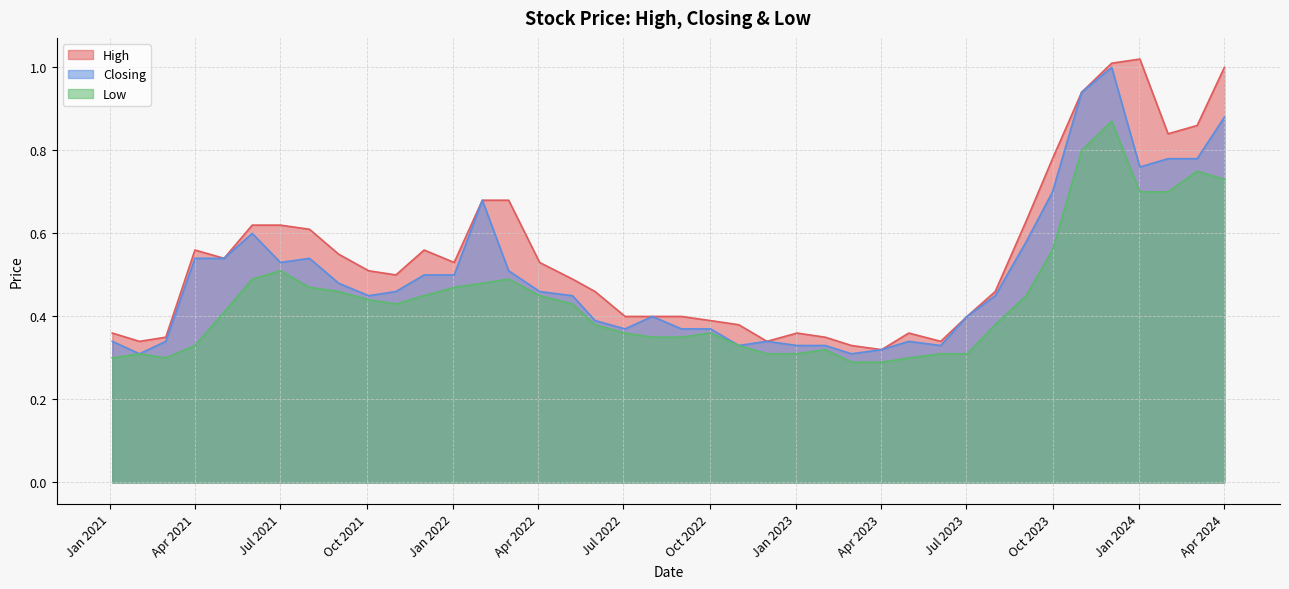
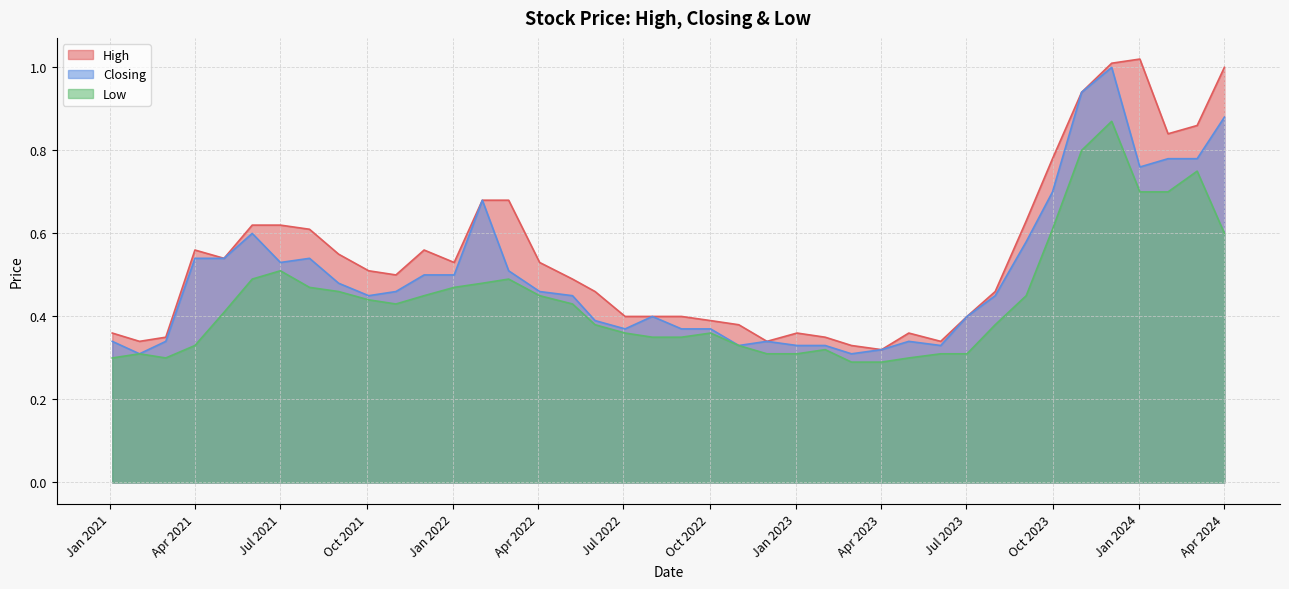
  {
    "High": {
      "Apr 2021": 0.56,
      "Jul 2021": 0.62,
      "Oct 2023": 0.78,
      "Apr 2024": 1.00
    },
    "Closing": {
      "Apr 2021": 0.54,
      "Jul 2021": 0.53,
      "Oct 2023": 0.70,
      "Apr 2024": 0.88
    },
    "Low": {
      "Apr 2021": 0.33,
      "Jul 2021": 0.51,
-     "Oct 2023": 0.56,
-     "Apr 2024": 0.73
+     "Oct 2023": 0.61,
+     "Apr 2024": 0.60
    }
  }
